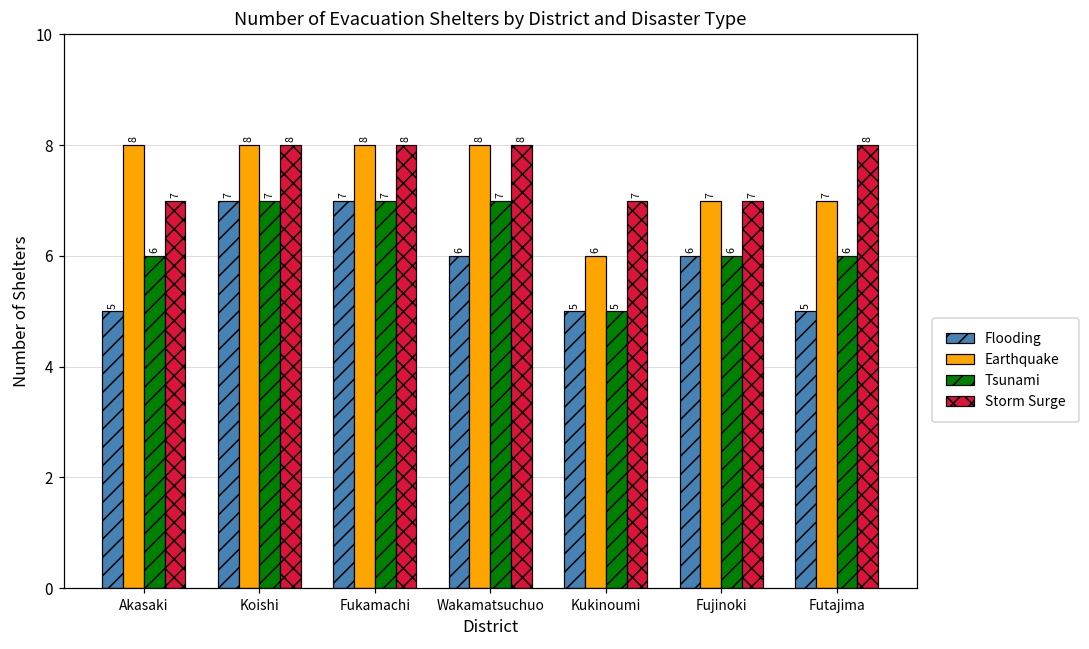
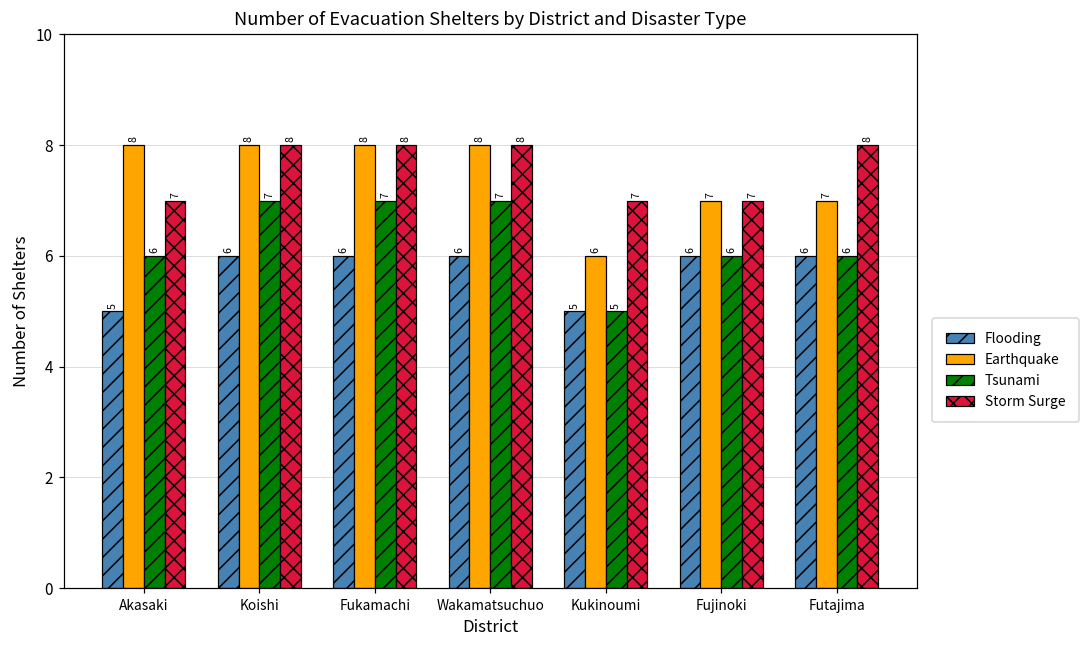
  {
    "Flooding": {
      "Akasaki": 5,
-     "Koishi": 7,
-     "Fukamachi": 7,
+     "Koishi": 6,
+     "Fukamachi": 6,
      "Wakamatsuchuo": 6,
      "Kukinoumi": 5,
      "Fujinoki": 6,
-     "Futajima": 5
+     "Futajima": 6
    },
    "Earthquake": {
      "Akasaki": 8,
      "Koishi": 8,
      "Fukamachi": 8,
      "Wakamatsuchuo": 8,
      "Kukinoumi": 6,
      "Fujinoki": 7,
      "Futajima": 7
    },
    "Tsunami": {
      "Akasaki": 6,
      "Koishi": 7,
      "Fukamachi": 7,
      "Wakamatsuchuo": 7,
      "Kukinoumi": 5,
      "Fujinoki": 6,
      "Futajima": 6
    },
    "Storm Surge": {
      "Akasaki": 7,
      "Koishi": 8,
      "Fukamachi": 8,
      "Wakamatsuchuo": 8,
      "Kukinoumi": 7,
      "Fujinoki": 7,
      "Futajima": 8
    }
  }
